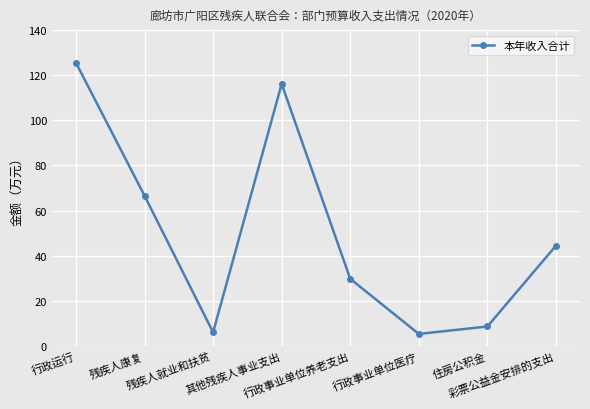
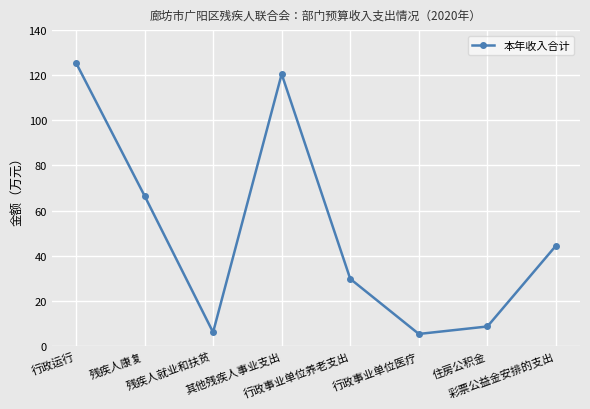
  {
    "行政运行": 126,
    "残疾人康复": 67,
    "残疾人就业和扶贫": 6,
-   "其他残疾人事业支出": 116,
+   "其他残疾人事业支出": 121,
    "行政事业单位养老支出": 30,
    "行政事业单位医疗": 5,
    "住房公积金": 9,
    "彩票公益金安排的支出": 44
  }
